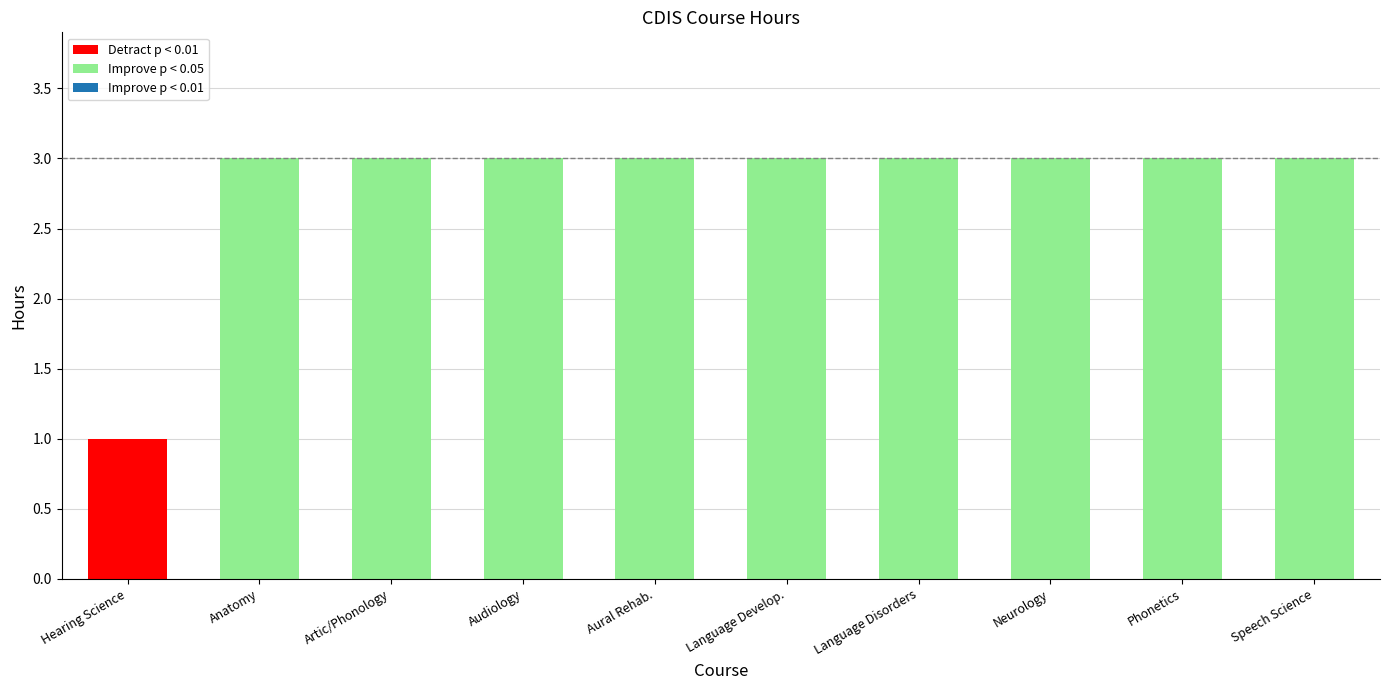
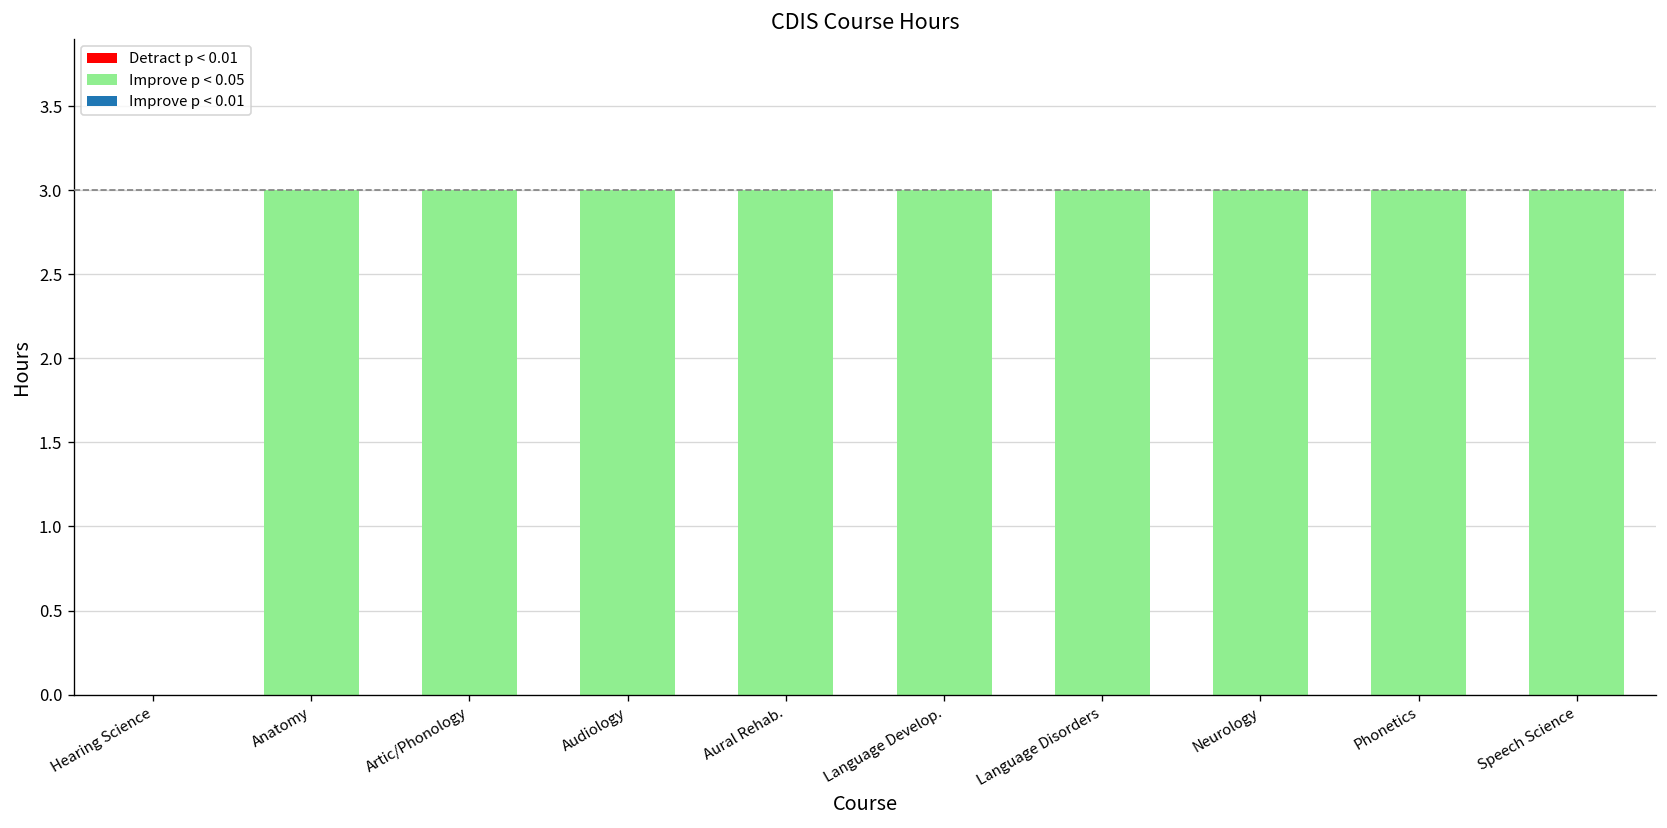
  {
    "Detract p < 0.01": {
-     "Hearing Science": 1
+     "Hearing Science": 0
    },
    "Improve p < 0.05": {
      "Anatomy": 3,
      "Artic/Phonology": 3,
      "Audiology": 3,
      "Aural Rehab.": 3,
      "Language Develop.": 3,
      "Language Disorders": 3,
      "Neurology": 3,
      "Phonetics": 3,
      "Speech Science": 3
    }
  }
